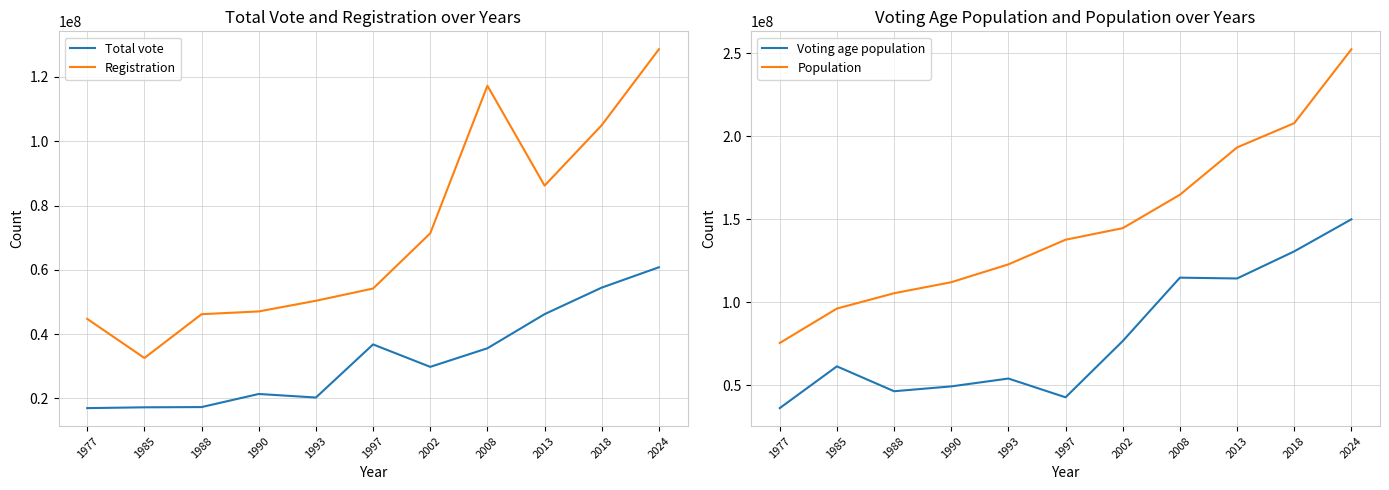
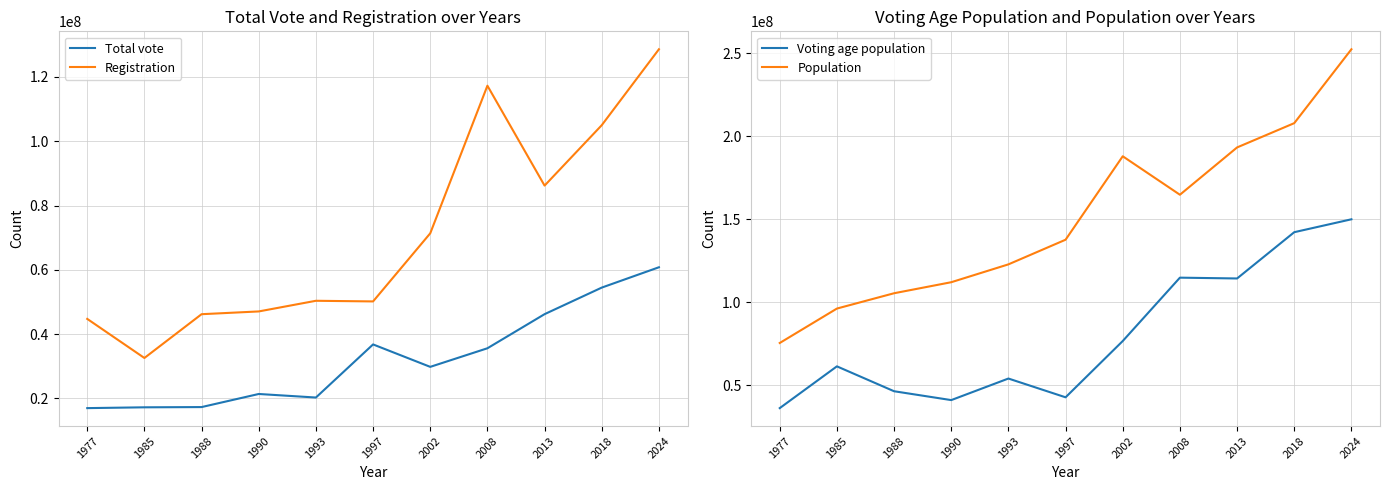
  {
    "Total Vote and Registration over Years": {
      "Total vote": {
        "1977": 17000000,
        "1985": 17000000,
        "1988": 17000000,
        "1990": 21000000,
        "1993": 20000000,
        "1997": 37000000,
        "2002": 30000000,
        "2008": 36000000,
        "2013": 46000000,
        "2018": 54000000,
        "2024": 61000000
      },
      "Registration": {
        "1977": 45000000,
        "1985": 33000000,
        "1988": 46000000,
        "1990": 47000000,
        "1993": 50000000,
-       "1997": 54000000,
+       "1997": 50000000,
        "2002": 71000000,
        "2008": 117000000,
        "2013": 86000000,
        "2018": 105000000,
        "2024": 129000000
      }
    },
    "Voting Age Population and Population over Years": {
      "Voting age population": {
        "1977": 36000000,
        "1985": 61000000,
        "1988": 46000000,
-       "1990": 49000000,
+       "1990": 41000000,
        "1993": 54000000,
        "1997": 43000000,
        "2002": 77000000,
        "2008": 115000000,
        "2013": 114000000,
-       "2018": 131000000,
+       "2018": 142000000,
        "2024": 150000000
      },
      "Population": {
        "1977": 75000000,
        "1985": 96000000,
        "1988": 105000000,
        "1990": 112000000,
        "1993": 123000000,
        "1997": 138000000,
-       "2002": 145000000,
+       "2002": 188000000,
        "2008": 165000000,
        "2013": 193000000,
        "2018": 208000000,
        "2024": 252000000
      }
    }
  }
